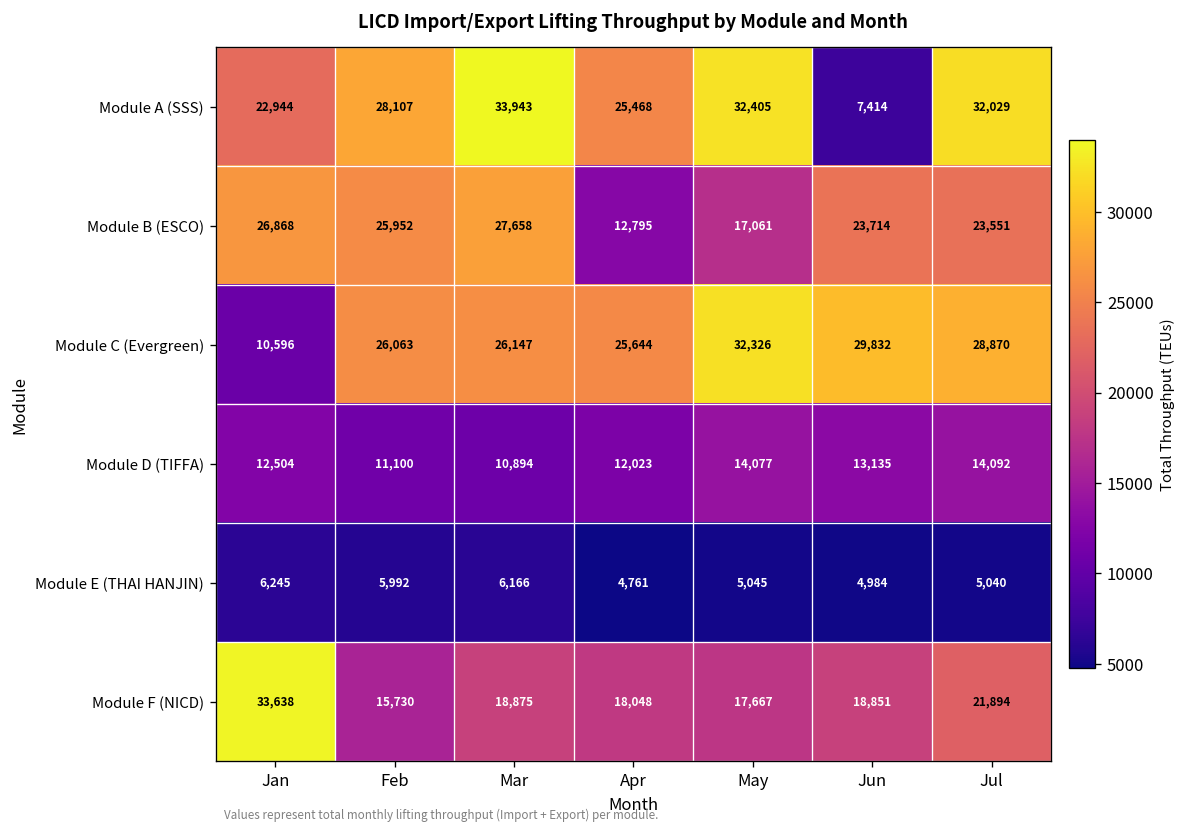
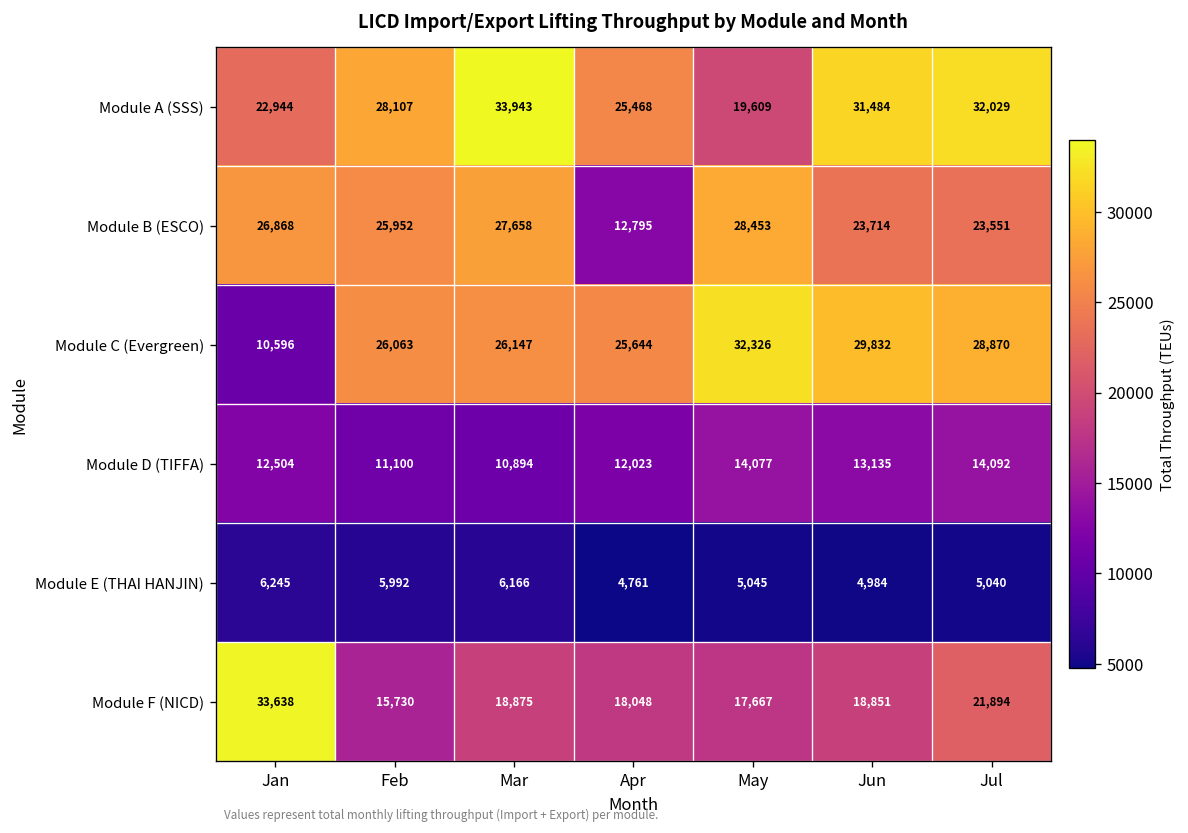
  {
    "Module A (SSS)": {
      "Jan": "22,944",
      "Feb": "28,107",
      "Mar": "33,943",
      "Apr": "25,468",
-     "May": "32,405",
-     "Jun": "7,414",
+     "May": "19,609",
+     "Jun": "31,484",
      "Jul": "32,029"
    },
    "Module B (ESCO)": {
      "Jan": "26,868",
      "Feb": "25,952",
      "Mar": "27,658",
      "Apr": "12,795",
-     "May": "17,061",
+     "May": "28,453",
      "Jun": "23,714",
      "Jul": "23,551"
    },
    "Module C (Evergreen)": {
      "Jan": "10,596",
      "Feb": "26,063",
      "Mar": "26,147",
      "Apr": "25,644",
      "May": "32,326",
      "Jun": "29,832",
      "Jul": "28,870"
    },
    "Module D (TIFFA)": {
      "Jan": "12,504",
      "Feb": "11,100",
      "Mar": "10,894",
      "Apr": "12,023",
      "May": "14,077",
      "Jun": "13,135",
      "Jul": "14,092"
    },
    "Module E (THAI HANJIN)": {
      "Jan": "6,245",
      "Feb": "5,992",
      "Mar": "6,166",
      "Apr": "4,761",
      "May": "5,045",
      "Jun": "4,984",
      "Jul": "5,040"
    },
    "Module F (NICD)": {
      "Jan": "33,638",
      "Feb": "15,730",
      "Mar": "18,875",
      "Apr": "18,048",
      "May": "17,667",
      "Jun": "18,851",
      "Jul": "21,894"
    }
  }
